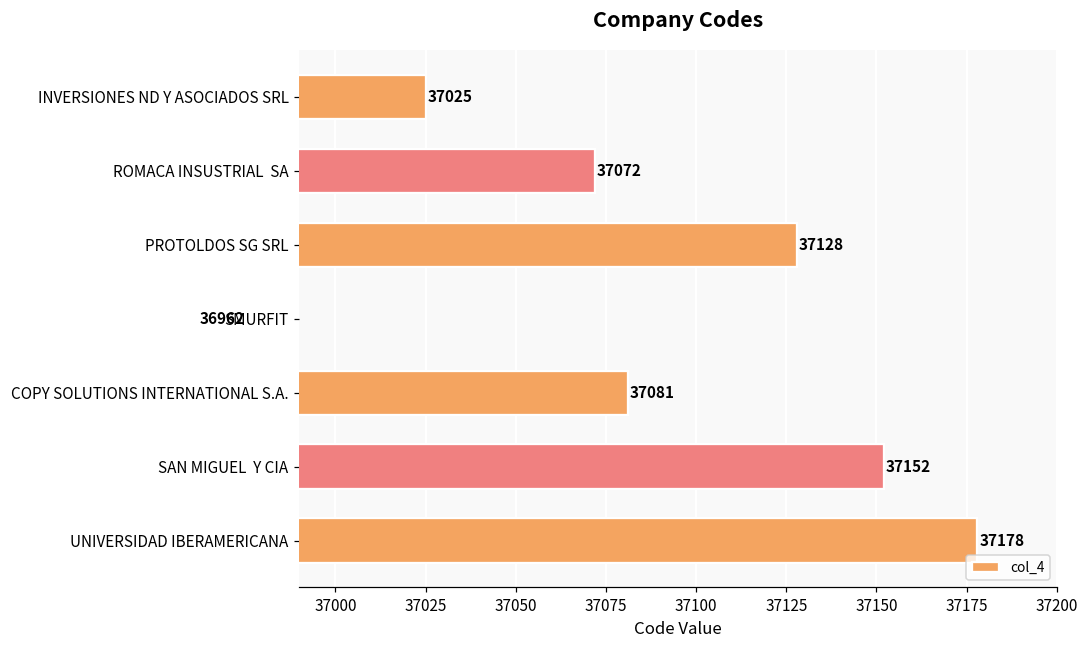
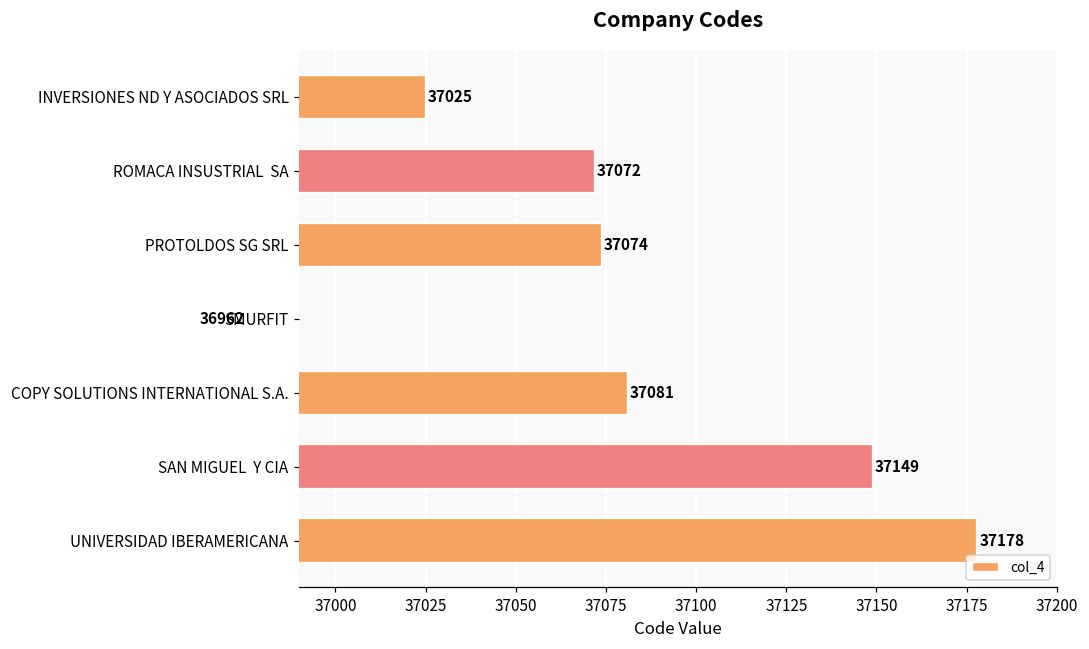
  {
    "INVERSIONES ND Y ASOCIADOS SRL": 37025,
    "ROMACA INSUSTRIAL SA": 37072,
-   "PROTOLDOS SG SRL": 37128,
+   "PROTOLDOS SG SRL": 37074,
    "COPY SOLUTIONS INTERNATIONAL S.A.": 37081,
-   "SAN MIGUEL Y CIA": 37152,
+   "SAN MIGUEL Y CIA": 37149,
    "UNIVERSIDAD IBERAMERICANA": 37178
  }
